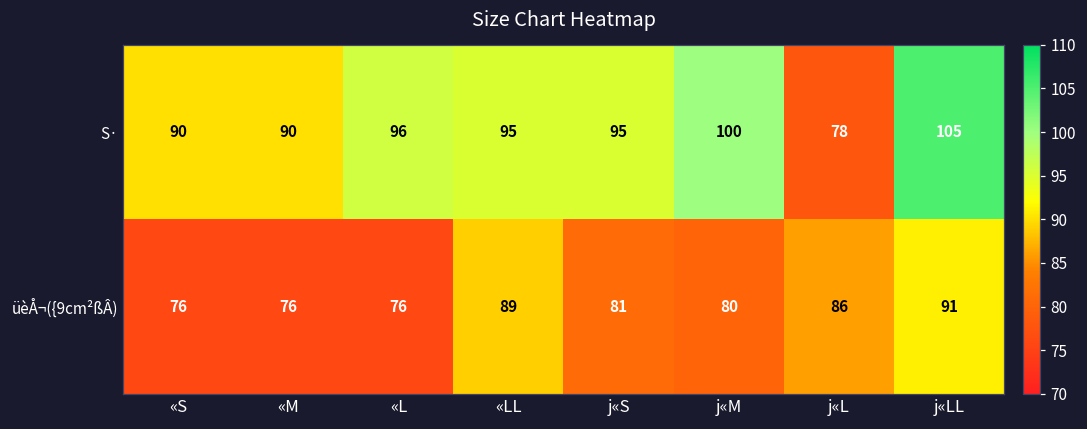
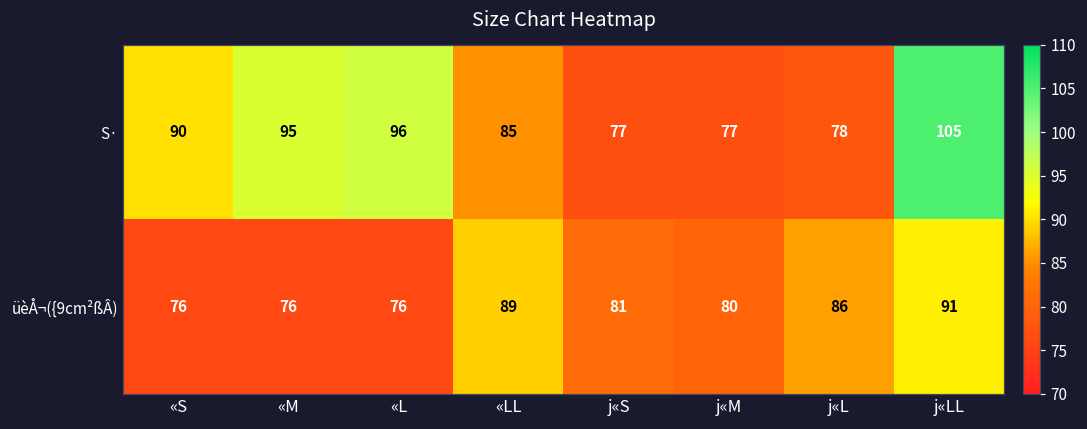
  {
    "S·": {
      "«S": 90,
-     "«M": 90,
+     "«M": 95,
      "«L": 96,
-     "«LL": 95,
-     "j«S": 95,
-     "j«M": 100,
+     "«LL": 85,
+     "j«S": 77,
+     "j«M": 77,
      "j«L": 78,
      "j«LL": 105
    },
    "üèÅ¬({9cm²ßÂ)": {
      "«S": 76,
      "«M": 76,
      "«L": 76,
      "«LL": 89,
      "j«S": 81,
      "j«M": 80,
      "j«L": 86,
      "j«LL": 91
    }
  }
